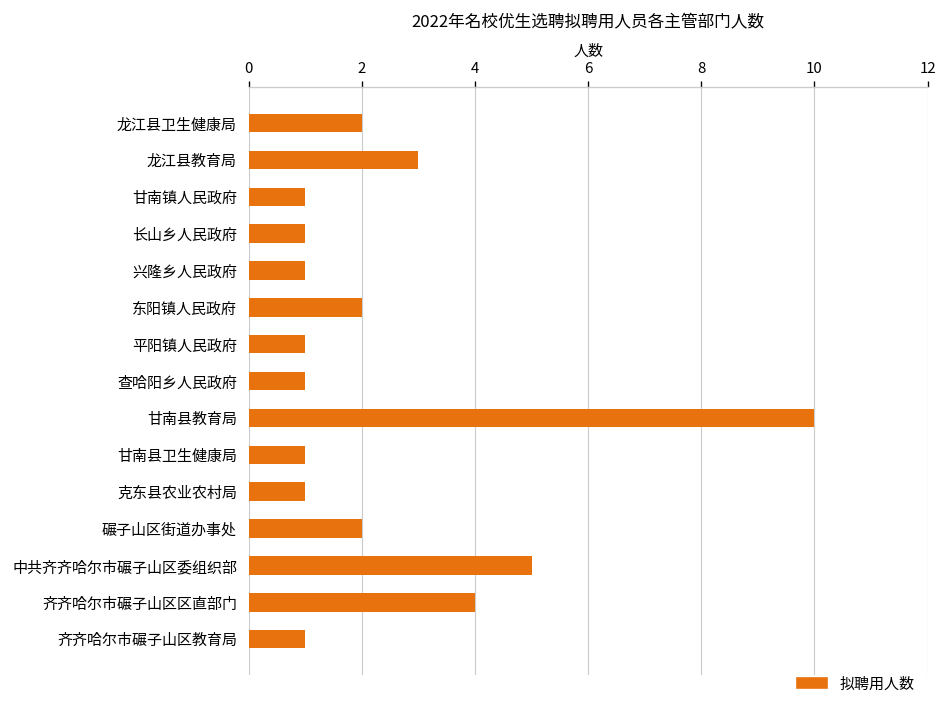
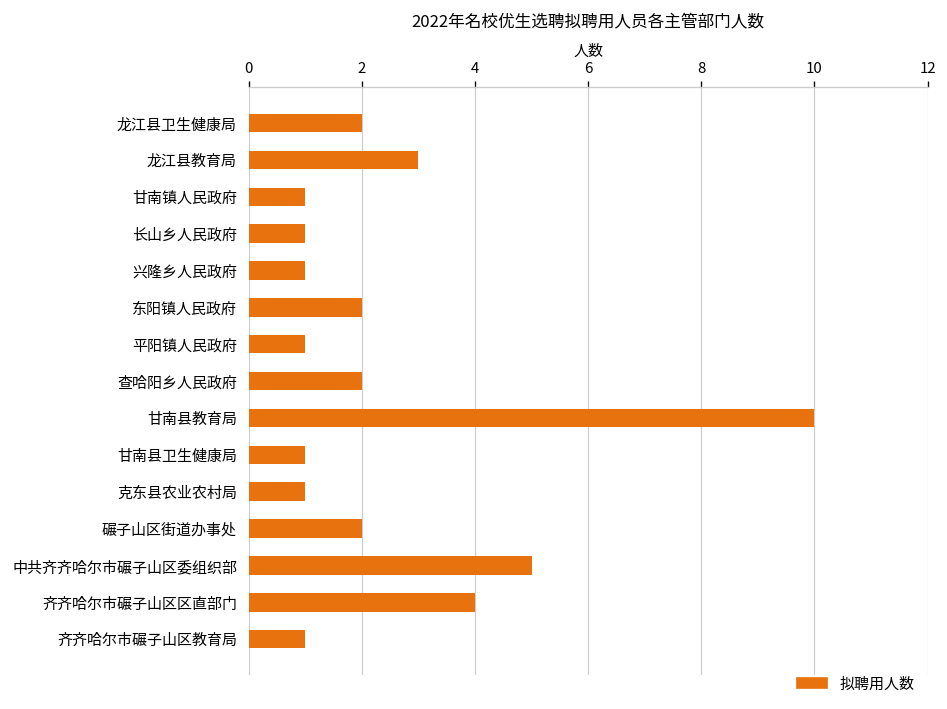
  {
    "龙江县卫生健康局": 2,
    "龙江县教育局": 3,
    "甘南镇人民政府": 1,
    "长山乡人民政府": 1,
    "兴隆乡人民政府": 1,
    "东阳镇人民政府": 2,
    "平阳镇人民政府": 1,
-   "查哈阳乡人民政府": 1,
+   "查哈阳乡人民政府": 2,
    "甘南县教育局": 10,
    "甘南县卫生健康局": 1,
    "克东县农业农村局": 1,
    "碾子山区街道办事处": 2,
    "中共齐齐哈尔市碾子山区委组织部": 5,
    "齐齐哈尔市碾子山区区直部门": 4,
    "齐齐哈尔市碾子山区教育局": 1
  }
